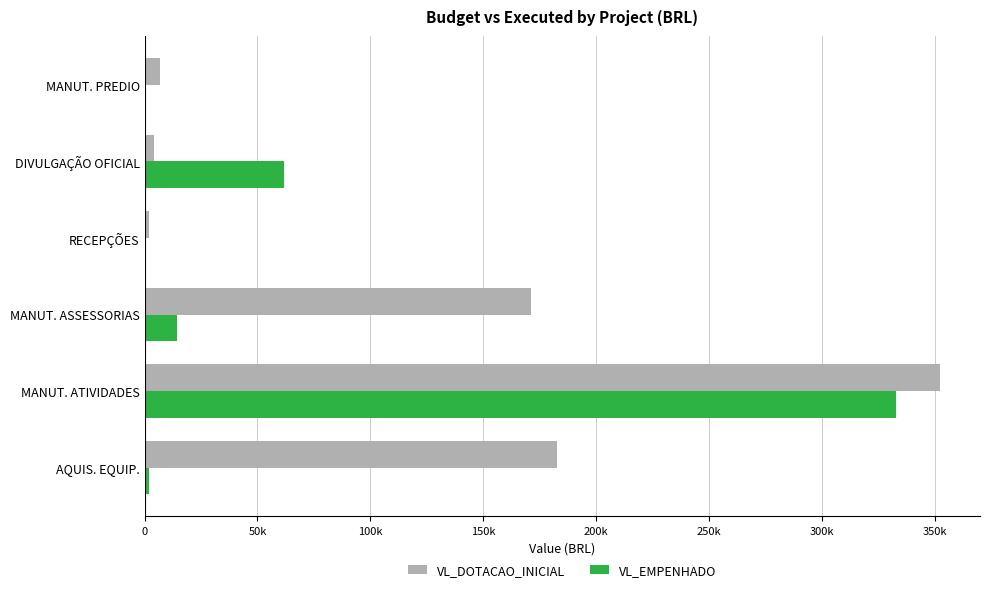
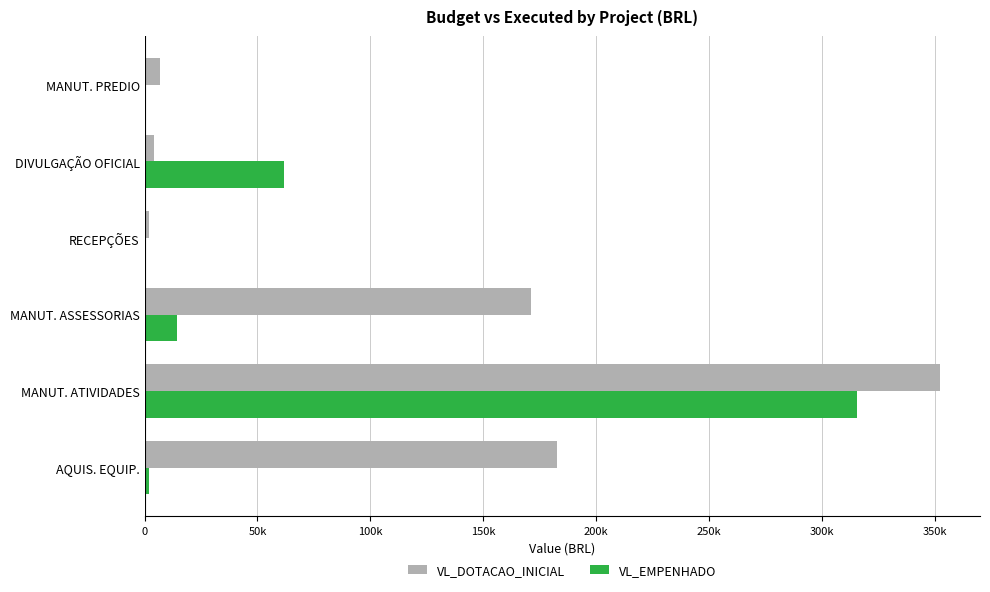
  {
    "VL_DOTACAO_INICIAL": {
      "MANUT. PREDIO": 7000,
      "DIVULGAÇÃO OFICIAL": 4000,
      "RECEPÇÕES": 2000,
      "MANUT. ASSESSORIAS": 171000,
      "MANUT. ATIVIDADES": 353000,
      "AQUIS. EQUIP.": 183000
    },
    "VL_EMPENHADO": {
      "MANUT. PREDIO": 0,
      "DIVULGAÇÃO OFICIAL": 62000,
      "RECEPÇÕES": 0,
      "MANUT. ASSESSORIAS": 14000,
-     "MANUT. ATIVIDADES": 333000,
+     "MANUT. ATIVIDADES": 315000,
      "AQUIS. EQUIP.": 2000
    }
  }
